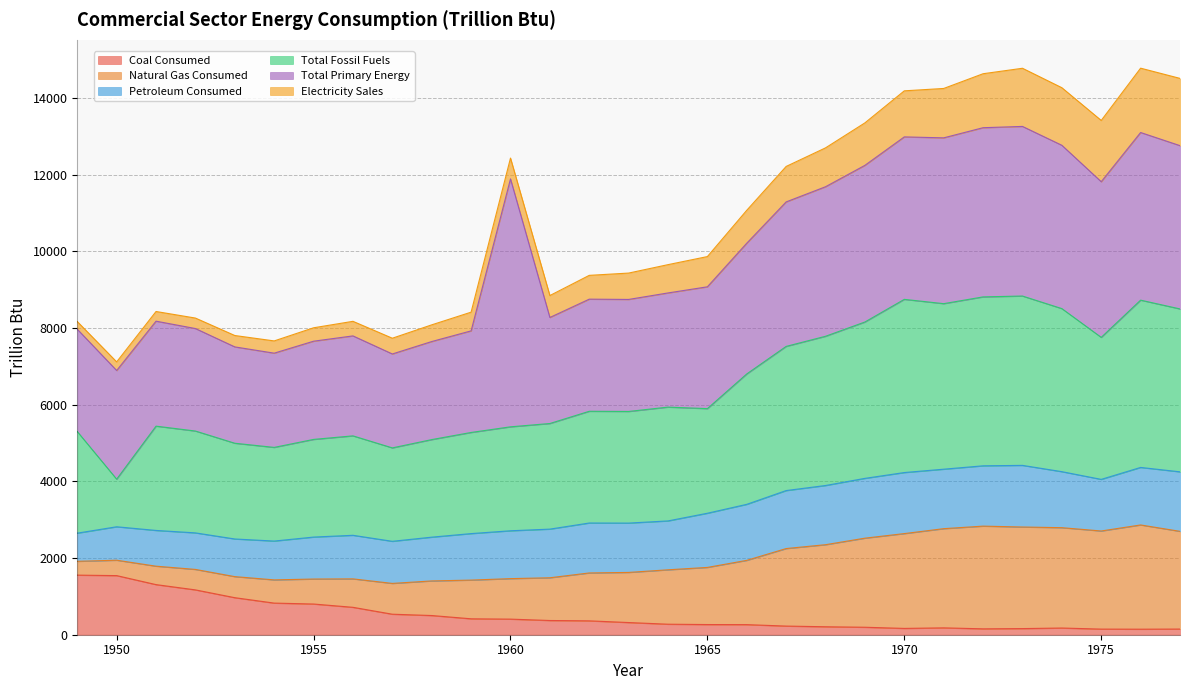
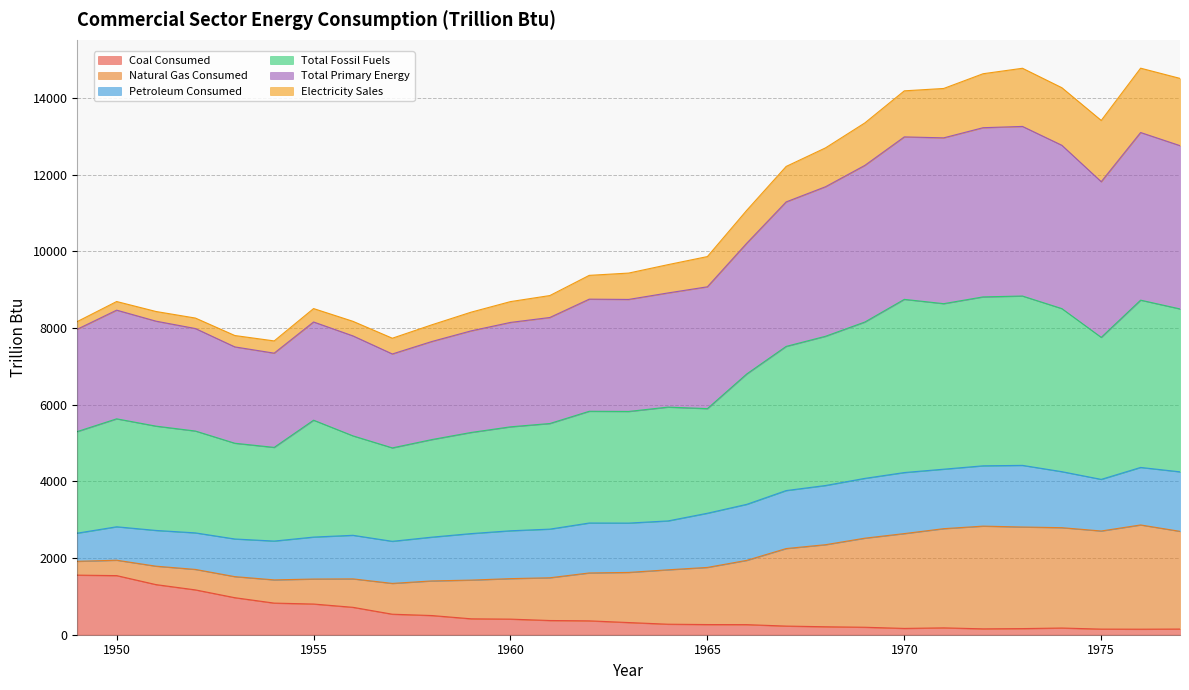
  {
    "Petroleum Consumed": {
      "1950": 900,
      "1955": 1100,
      "1960": 1200,
      "1965": 1400,
      "1970": 1600,
      "1975": 1300
    },
    "Total Fossil Fuels": {
-     "1950": 1200,
-     "1955": 2500,
+     "1950": 2800,
+     "1955": 3000,
      "1960": 2700,
      "1965": 2700,
      "1970": 4500,
      "1975": 3700
    },
    "Total Primary Energy": {
      "1950": 2800,
      "1955": 2600,
-     "1960": 6500,
+     "1960": 2700,
      "1965": 3200,
      "1970": 4200,
      "1975": 4100
    }
  }
